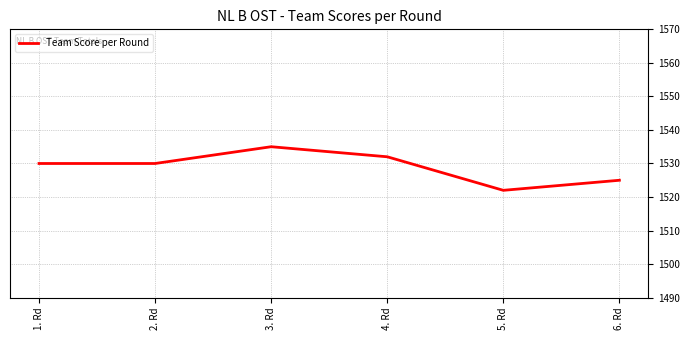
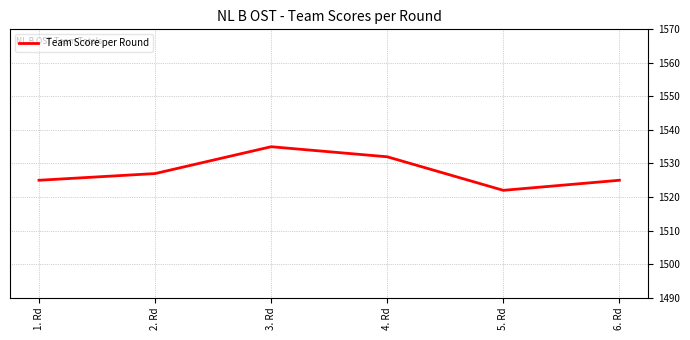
  {
-   "1. Rd": 1530,
-   "2. Rd": 1530,
+   "1. Rd": 1525,
+   "2. Rd": 1527,
    "3. Rd": 1535,
    "4. Rd": 1532,
    "5. Rd": 1522,
    "6. Rd": 1525
  }
